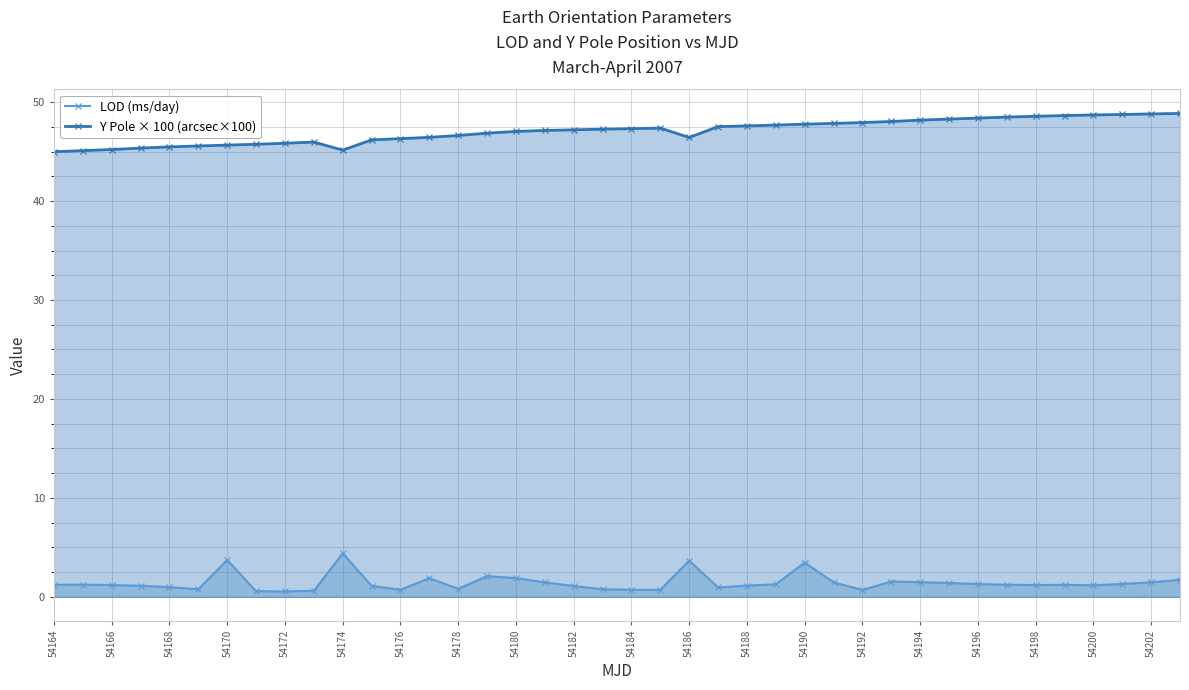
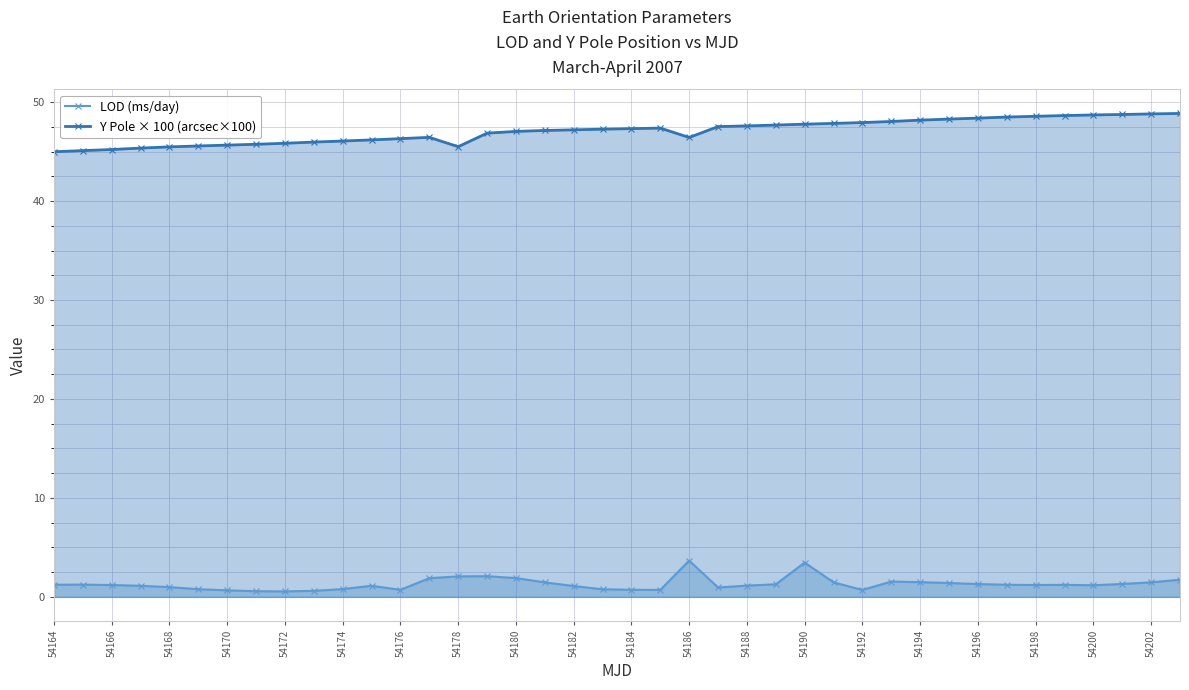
  {
    "LOD (ms/day)": {
      "54164": 1,
      "54166": 1,
      "54168": 1,
-     "54170": 4,
+     "54170": 1,
      "54172": 1,
-     "54174": 4,
+     "54174": 1,
      "54176": 1,
-     "54178": 1,
+     "54178": 2,
      "54180": 2,
      "54182": 1,
      "54184": 1,
      "54186": 4,
      "54188": 1,
      "54190": 3,
      "54192": 1,
      "54194": 1,
      "54196": 1,
      "54198": 1,
      "54200": 1,
      "54202": 1
    },
    "Y Pole × 100 (arcsec×100)": {
      "54164": 45,
      "54166": 45,
      "54168": 45,
      "54170": 46,
      "54172": 46,
-     "54174": 45,
+     "54174": 46,
      "54176": 46,
-     "54178": 47,
+     "54178": 45,
      "54180": 47,
      "54182": 47,
      "54184": 47,
      "54186": 46,
      "54188": 48,
      "54190": 48,
      "54192": 48,
      "54194": 48,
      "54196": 48,
      "54198": 49,
      "54200": 49,
      "54202": 49
    }
  }
